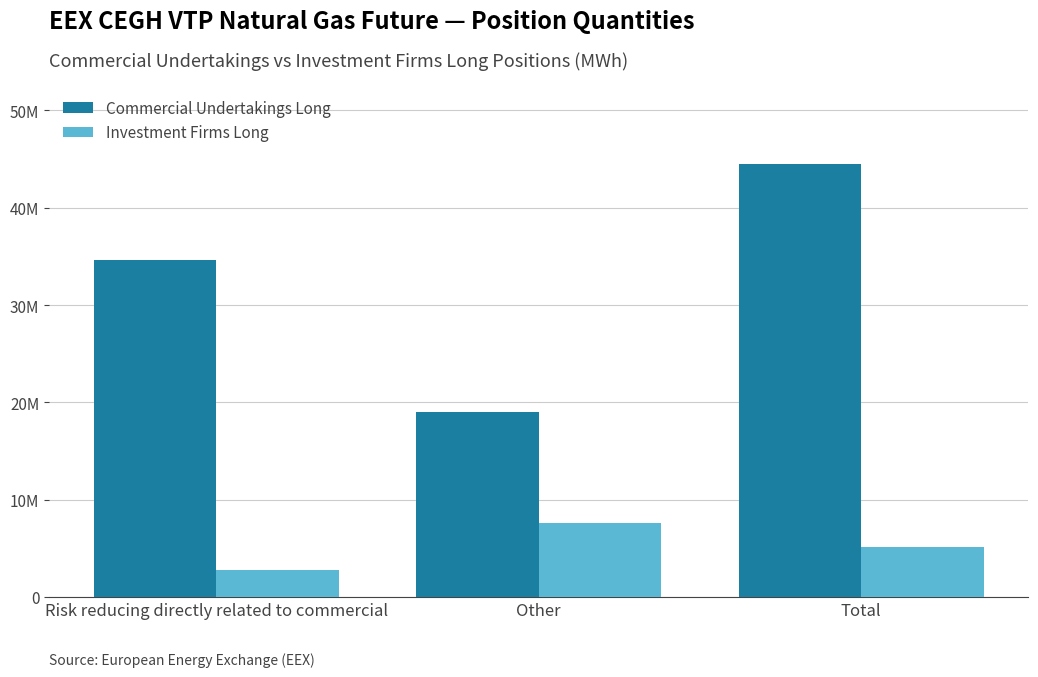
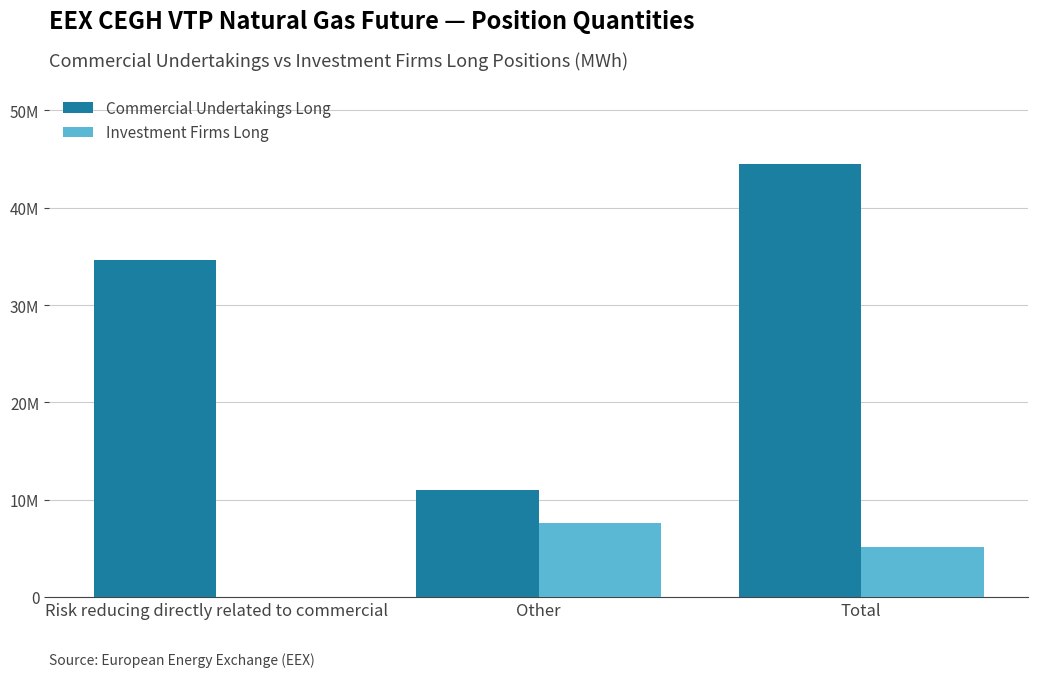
  {
    "Commercial Undertakings Long": {
      "Risk reducing directly related to commercial": 35000000,
-     "Other": 19000000,
+     "Other": 11000000,
      "Total": 44000000
    },
    "Investment Firms Long": {
-     "Risk reducing directly related to commercial": 3000000,
+     "Risk reducing directly related to commercial": 0,
      "Other": 8000000,
      "Total": 5000000
    }
  }
